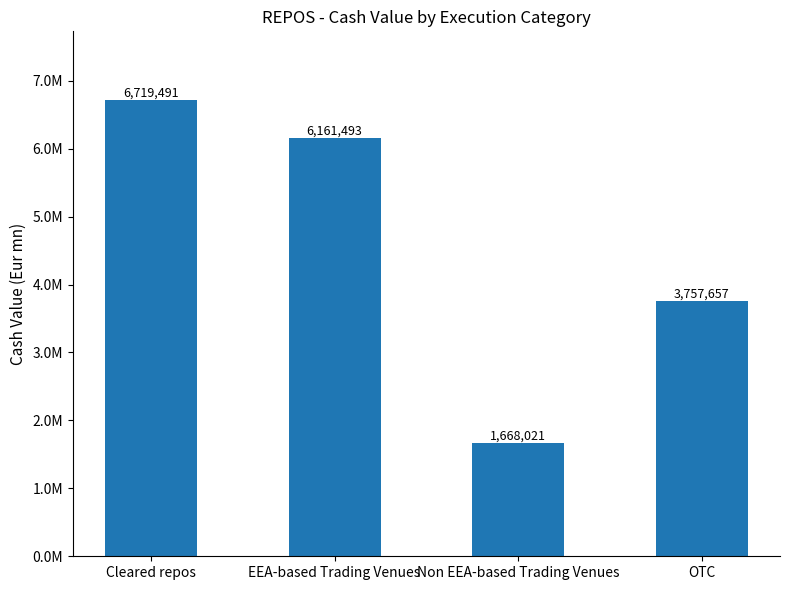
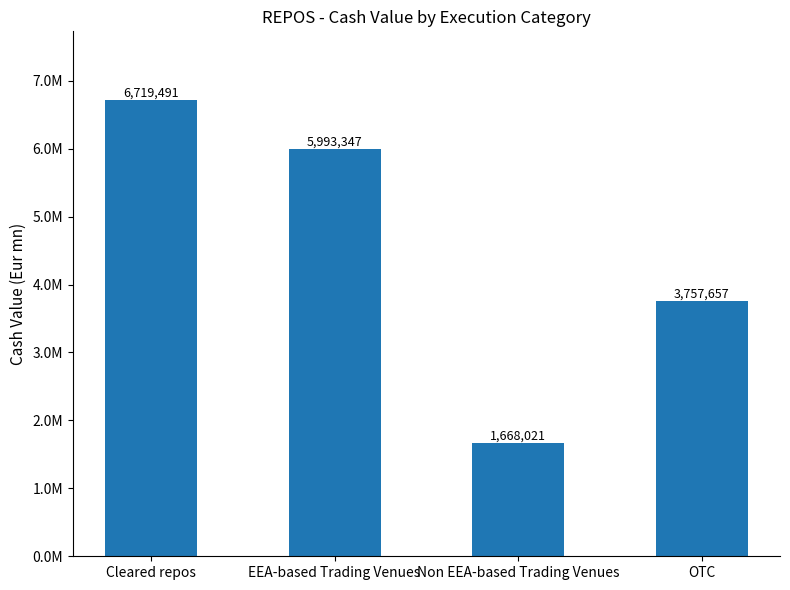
  {
    "Cleared repos": "6,719,491",
-   "EEA-based Trading Venues": "6,161,493",
+   "EEA-based Trading Venues": "5,993,347",
    "Non EEA-based Trading Venues": "1,668,021",
    "OTC": "3,757,657"
  }
